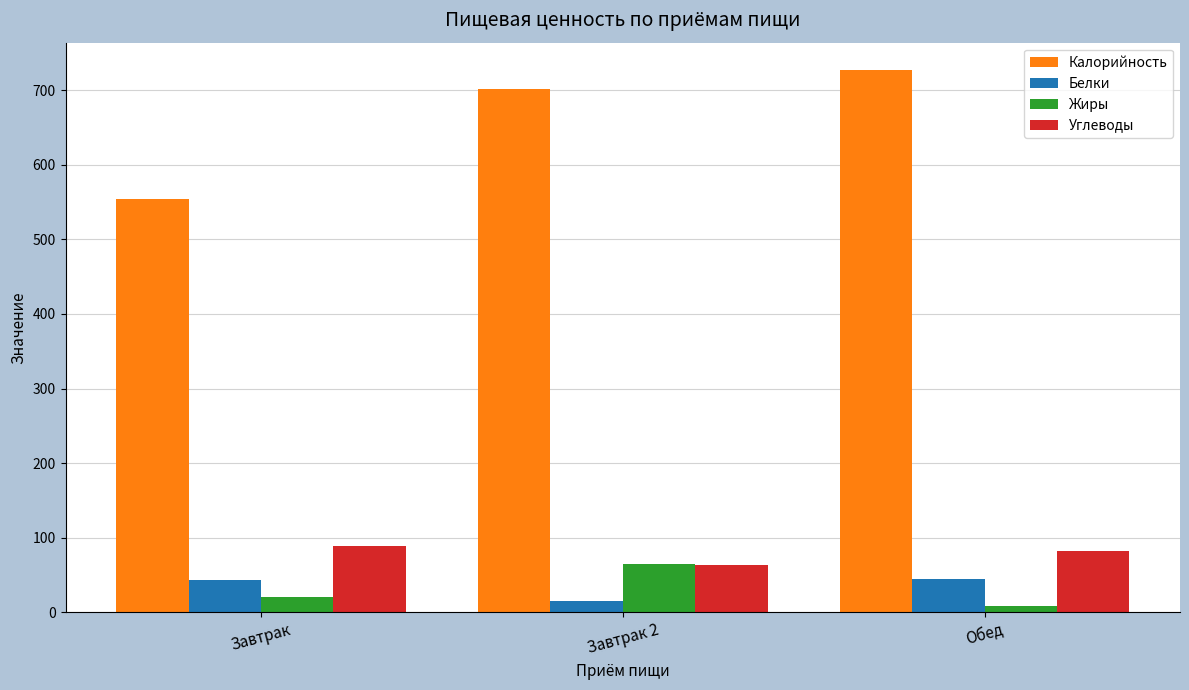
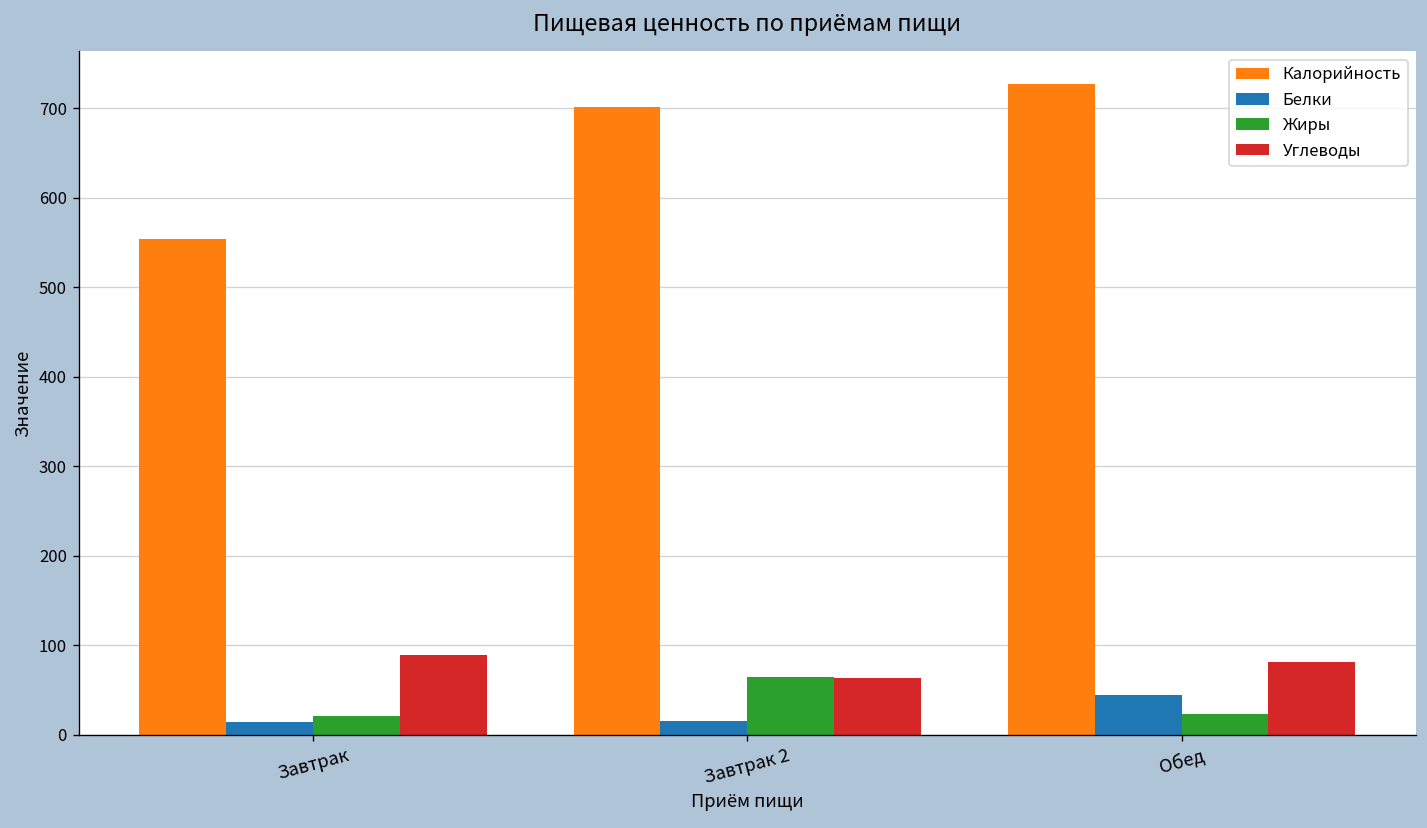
  {
    "Калорийность": {
      "Завтрак": 550,
      "Завтрак 2": 700,
      "Обед": 730
    },
    "Белки": {
-     "Завтрак": 40,
+     "Завтрак": 10,
      "Завтрак 2": 20,
      "Обед": 40
    },
    "Жиры": {
      "Завтрак": 20,
      "Завтрак 2": 60,
-     "Обед": 10
+     "Обед": 20
    },
    "Углеводы": {
      "Завтрак": 90,
      "Завтрак 2": 60,
      "Обед": 80
    }
  }
